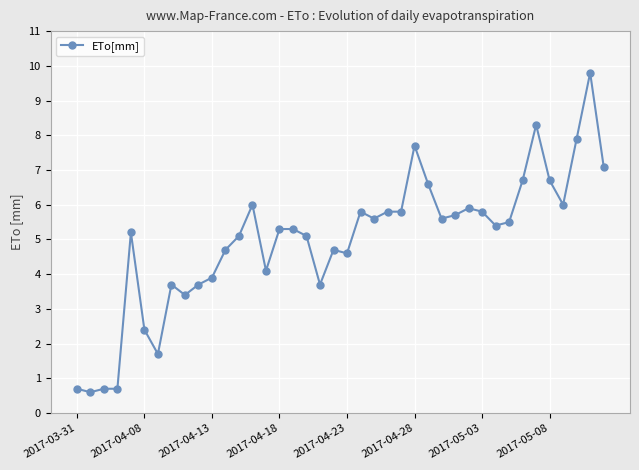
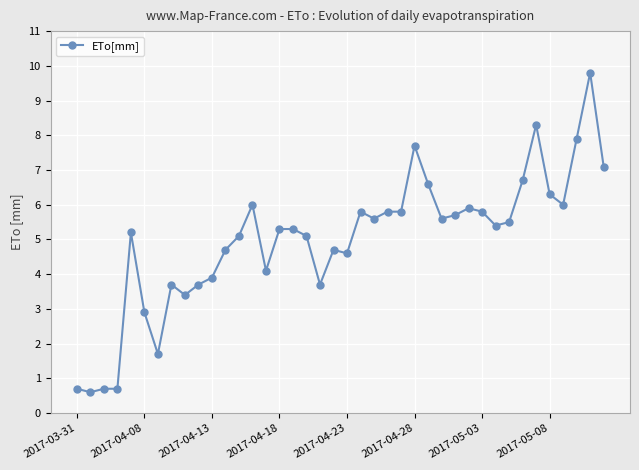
  {
    "2017-03-31": 0.7,
-   "2017-04-08": 2.4,
+   "2017-04-08": 2.9,
    "2017-04-13": 3.9,
    "2017-04-18": 5.3,
    "2017-04-23": 4.6,
    "2017-04-28": 7.7,
    "2017-05-03": 5.8,
-   "2017-05-08": 6.7
+   "2017-05-08": 6.3
  }
